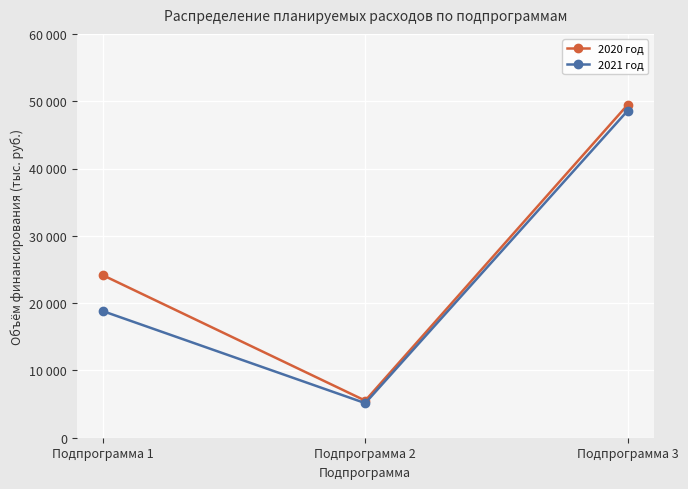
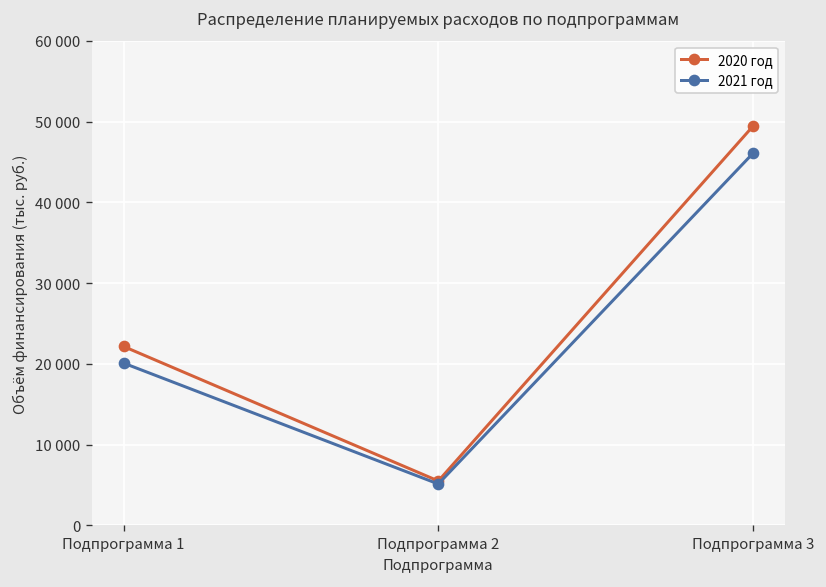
  {
    "2020 год": {
-     "Подпрограмма 1": 24000,
+     "Подпрограмма 1": 22000,
      "Подпрограмма 2": 6000,
      "Подпрограмма 3": 49000
    },
    "2021 год": {
-     "Подпрограмма 1": 19000,
+     "Подпрограмма 1": 20000,
      "Подпрограмма 2": 5000,
-     "Подпрограмма 3": 49000
+     "Подпрограмма 3": 46000
    }
  }
